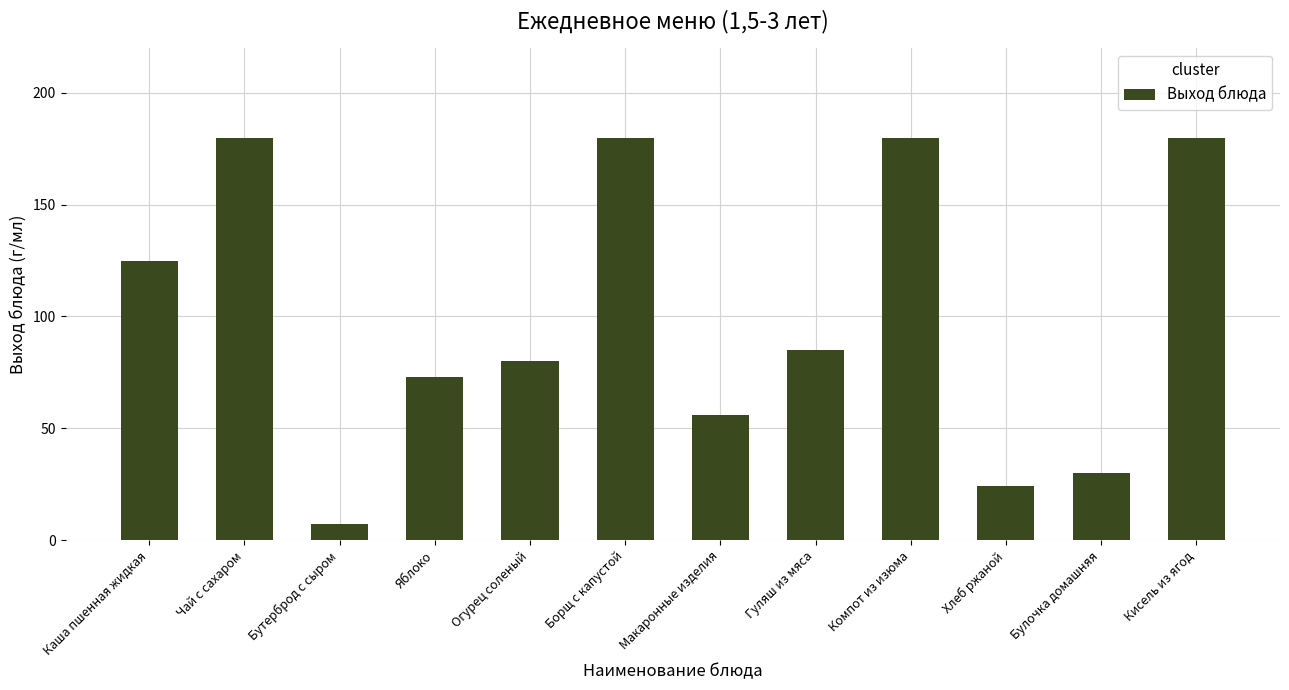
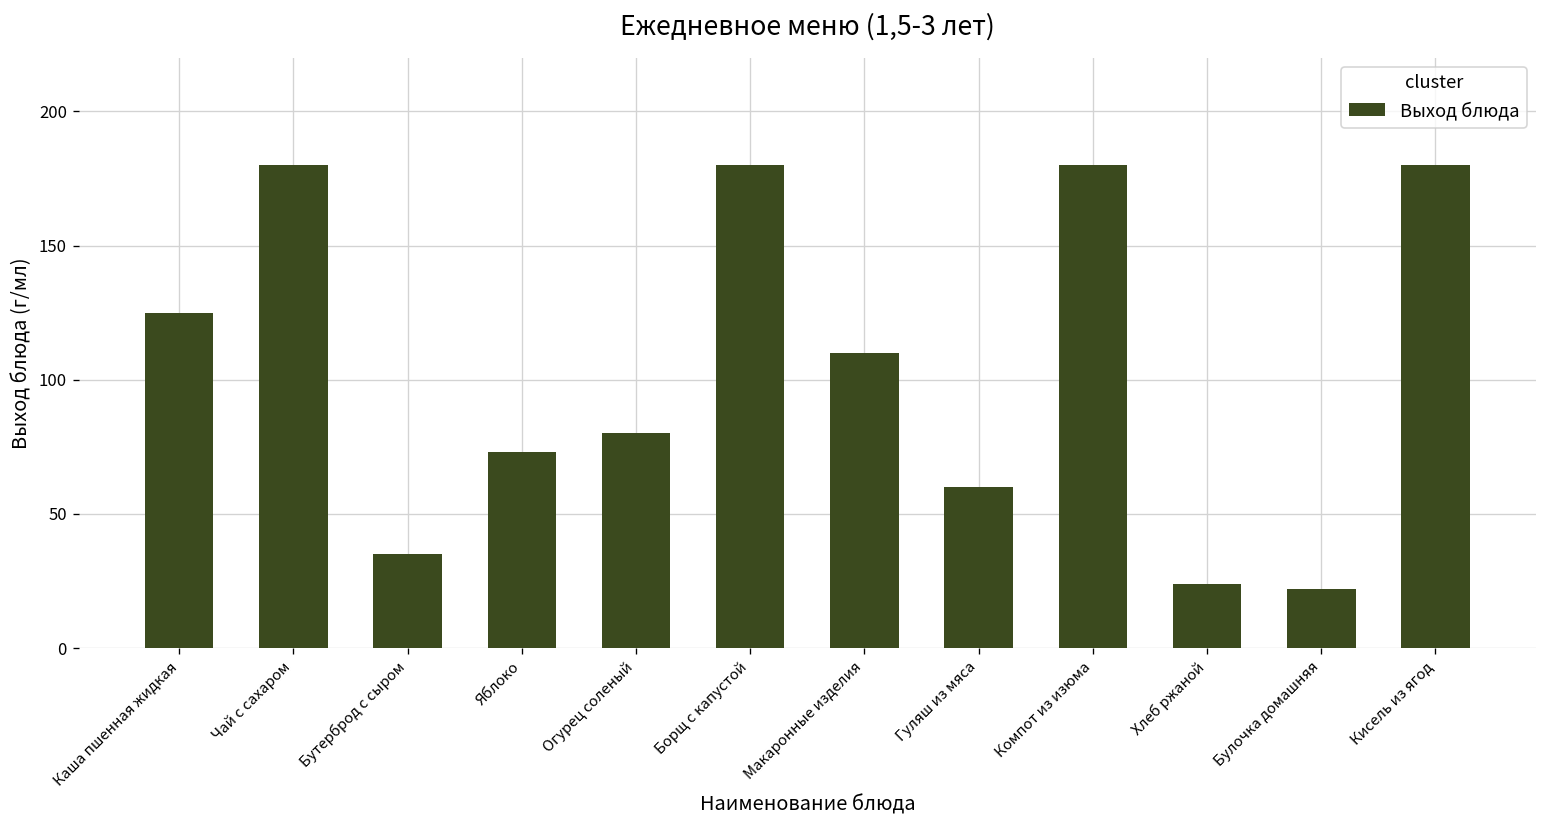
  {
    "Каша пшенная жидкая": 125,
    "Чай с сахаром": 180,
-   "Бутерброд с сыром": 7,
+   "Бутерброд с сыром": 35,
    "Яблоко": 73,
    "Огурец соленый": 80,
    "Борщ с капустой": 180,
-   "Макаронные изделия": 56,
-   "Гуляш из мяса": 85,
+   "Макаронные изделия": 110,
+   "Гуляш из мяса": 60,
    "Компот из изюма": 180,
    "Хлеб ржаной": 24,
-   "Булочка домашняя": 30,
+   "Булочка домашняя": 22,
    "Кисель из ягод": 180
  }
